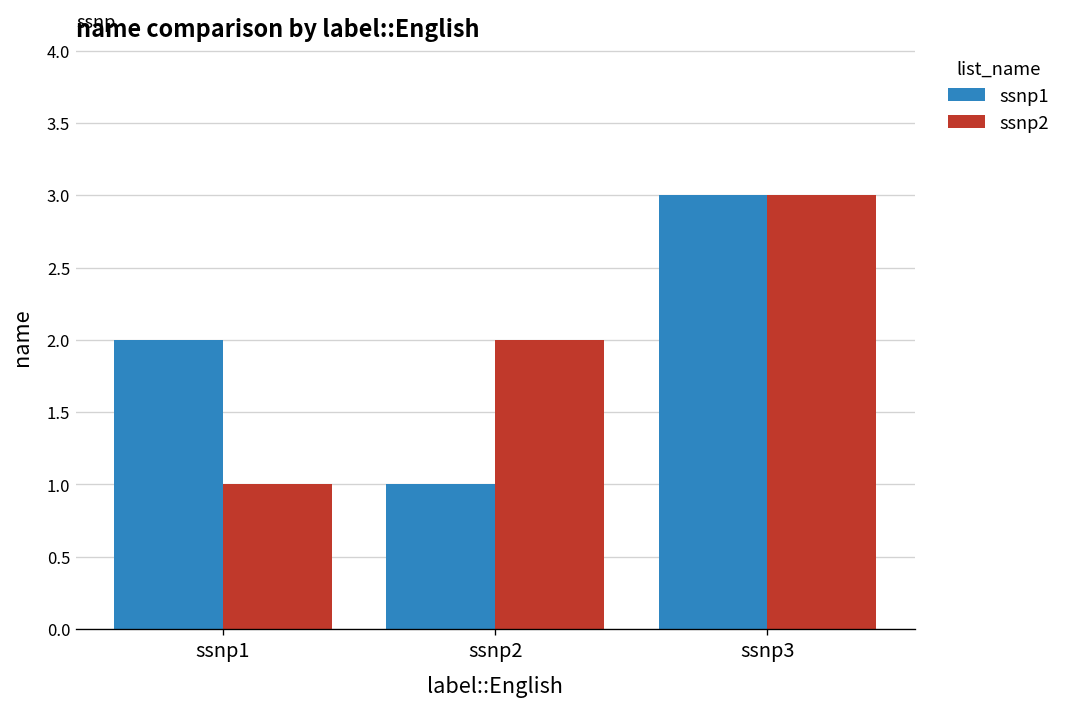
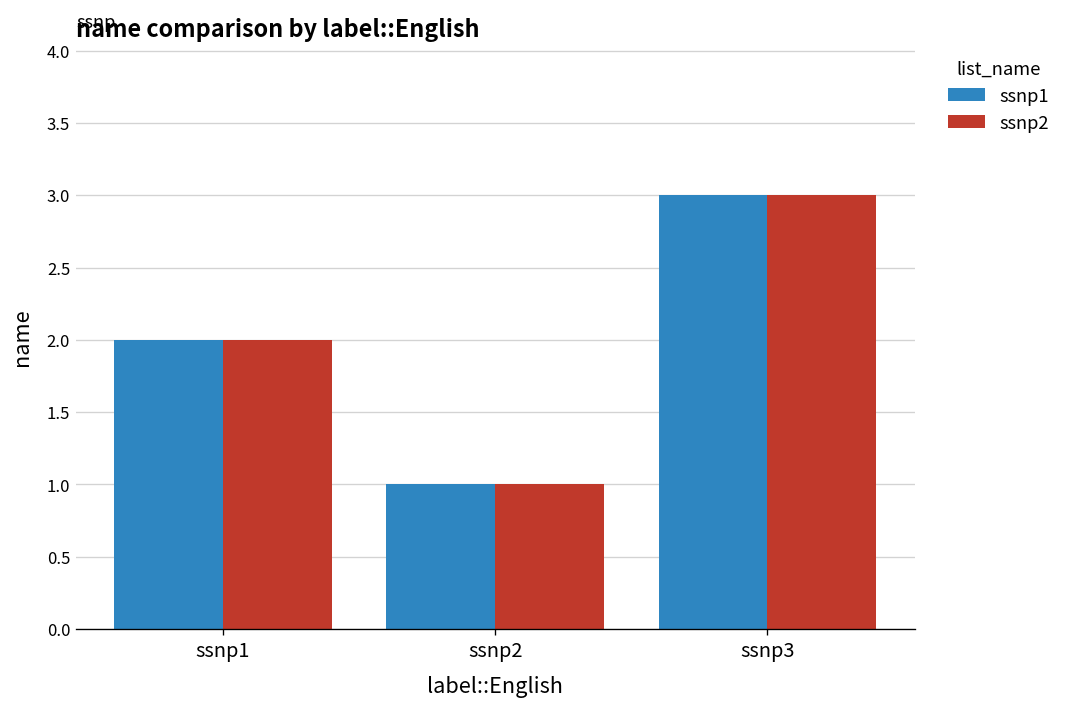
  {
    "ssnp1": {
      "ssnp1": 2,
      "ssnp2": 1,
      "ssnp3": 3
    },
    "ssnp2": {
-     "ssnp1": 1,
-     "ssnp2": 2,
+     "ssnp1": 2,
+     "ssnp2": 1,
      "ssnp3": 3
    }
  }
